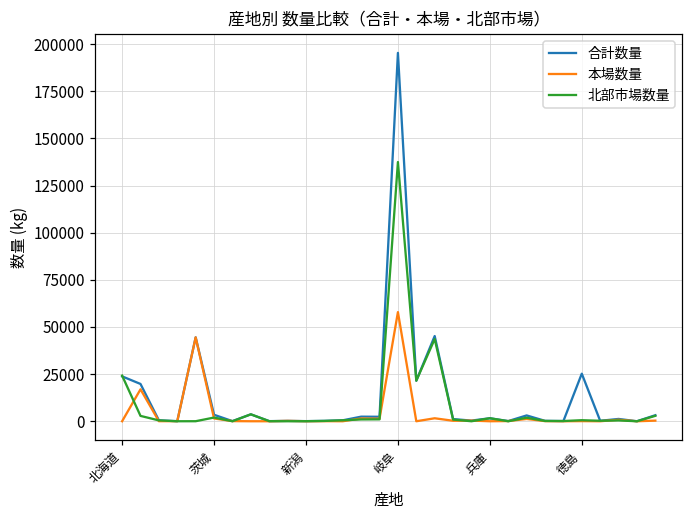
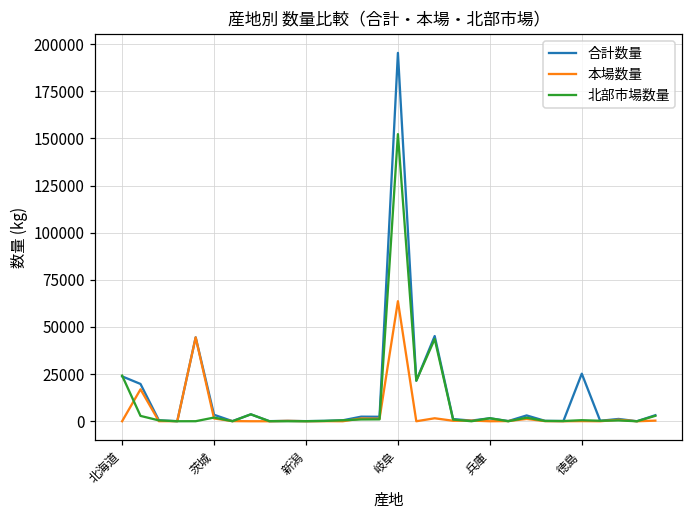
  {
    "合計数量": {
      "岐阜": 195000,
      "徳島": 25000
    },
    "本場数量": {
      "北海道": 0,
-     "岐阜": 58000,
+     "岐阜": 64000,
      "兵庫": 0
    },
    "北部市場数量": {
-     "岐阜": 138000
+     "岐阜": 152000
    }
  }
